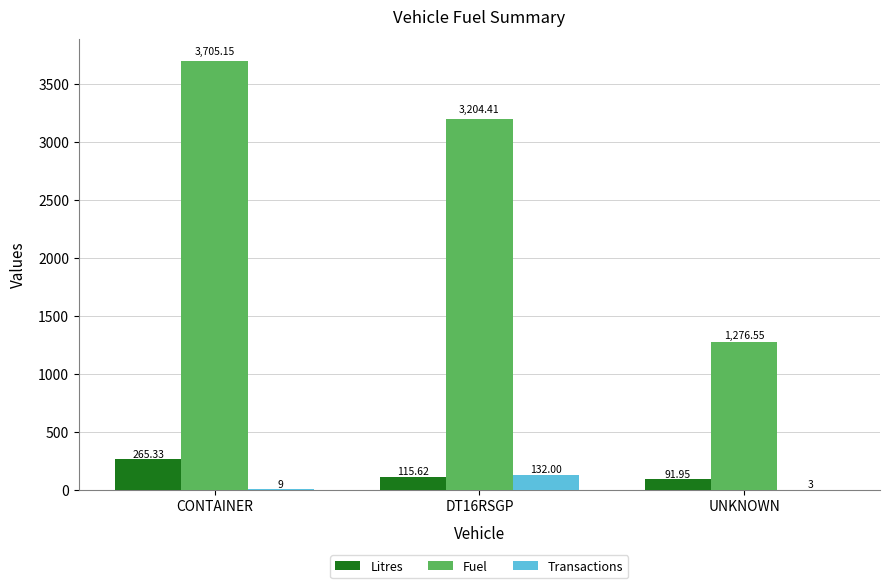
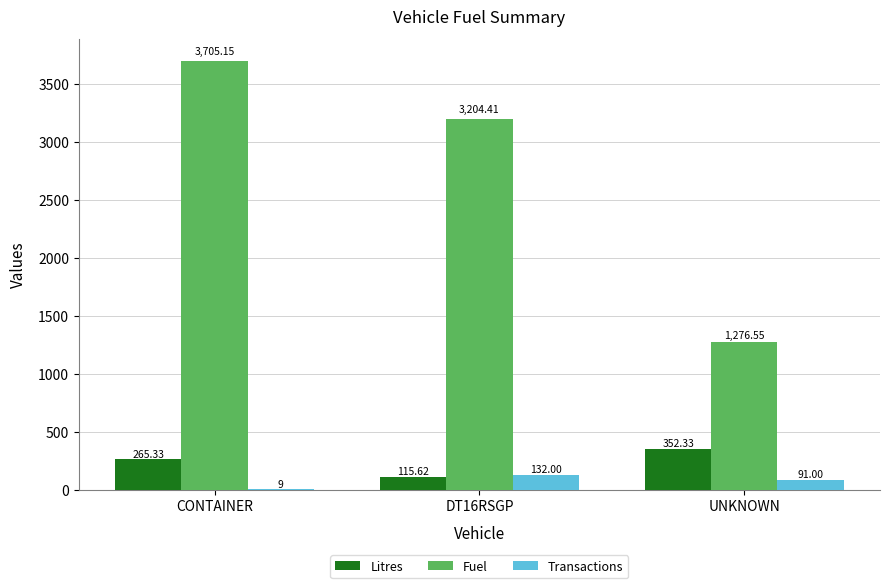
  {
    "Litres": {
      "CONTAINER": "265.33",
      "DT16RSGP": "115.62",
-     "UNKNOWN": "91.95"
+     "UNKNOWN": "352.33"
    },
    "Fuel": {
      "CONTAINER": "3,705.15",
      "DT16RSGP": "3,204.41",
      "UNKNOWN": "1,276.55"
    },
    "Transactions": {
      "CONTAINER": "9",
      "DT16RSGP": "132.00",
-     "UNKNOWN": "3"
+     "UNKNOWN": "91.00"
    }
  }
